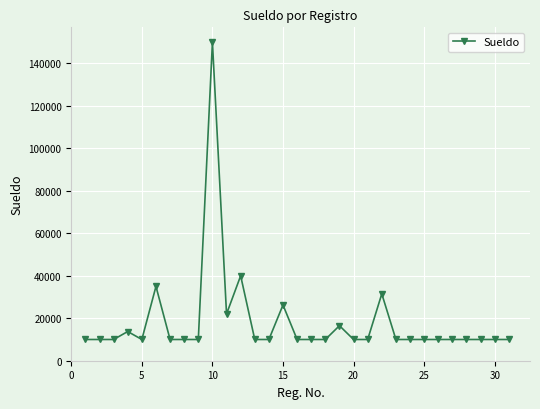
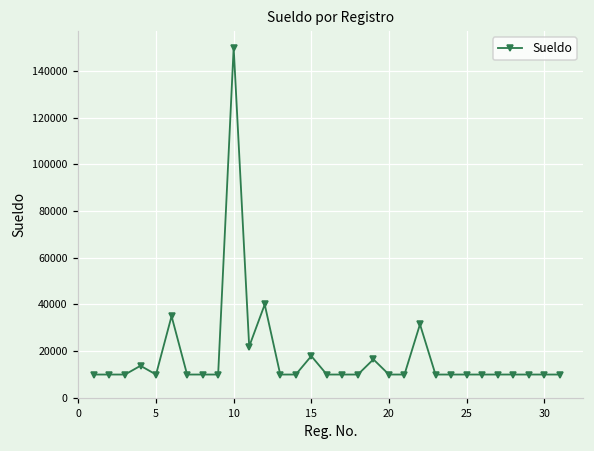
  {
    "5": 10000,
    "10": 150000,
-   "15": 26000,
+   "15": 18000,
    "20": 10000,
    "25": 10000,
    "30": 10000
  }
